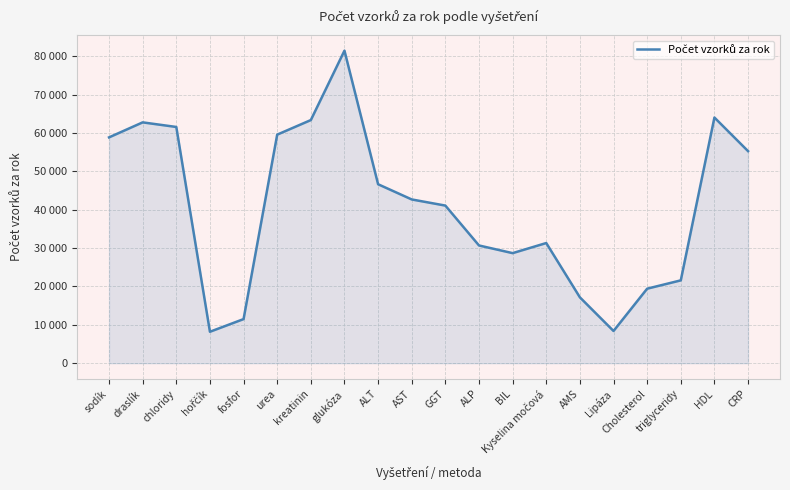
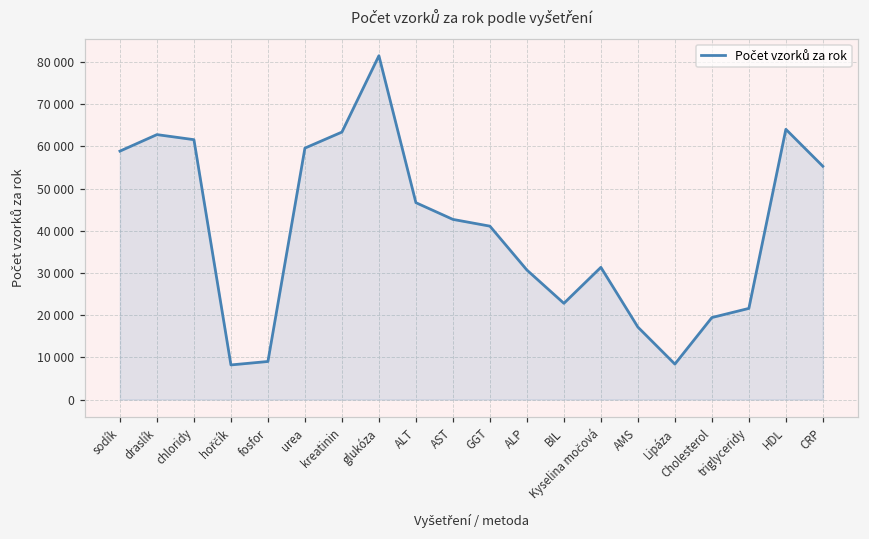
  {
    "sodík": 59000,
    "draslík": 63000,
    "chloridy": 62000,
    "hořčík": 8000,
-   "fosfor": 12000,
+   "fosfor": 9000,
    "urea": 60000,
    "kreatinin": 63000,
    "glukóza": 82000,
    "ALT": 47000,
    "AST": 43000,
    "GGT": 41000,
    "ALP": 31000,
-   "BIL": 29000,
+   "BIL": 23000,
    "Kyselina močová": 31000,
    "AMS": 17000,
    "Lipáza": 8000,
    "Cholesterol": 19000,
    "triglyceridy": 22000,
    "HDL": 64000,
    "CRP": 55000
  }
